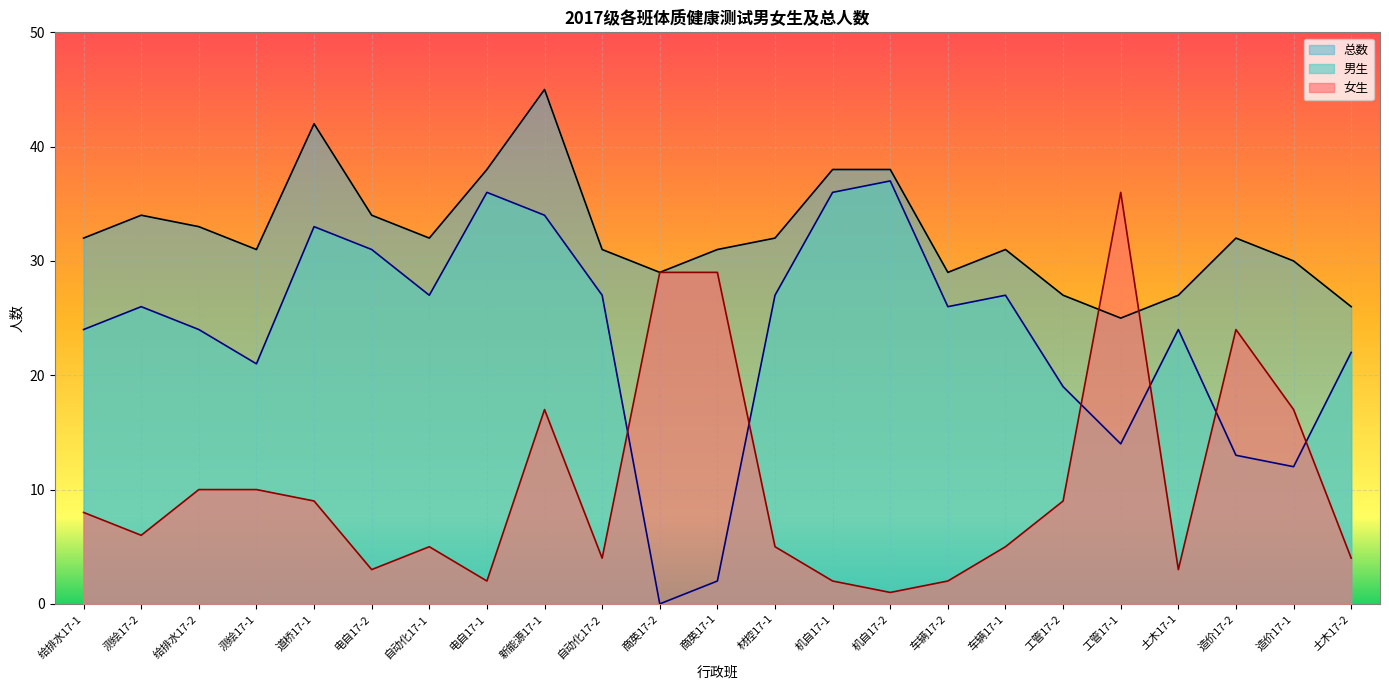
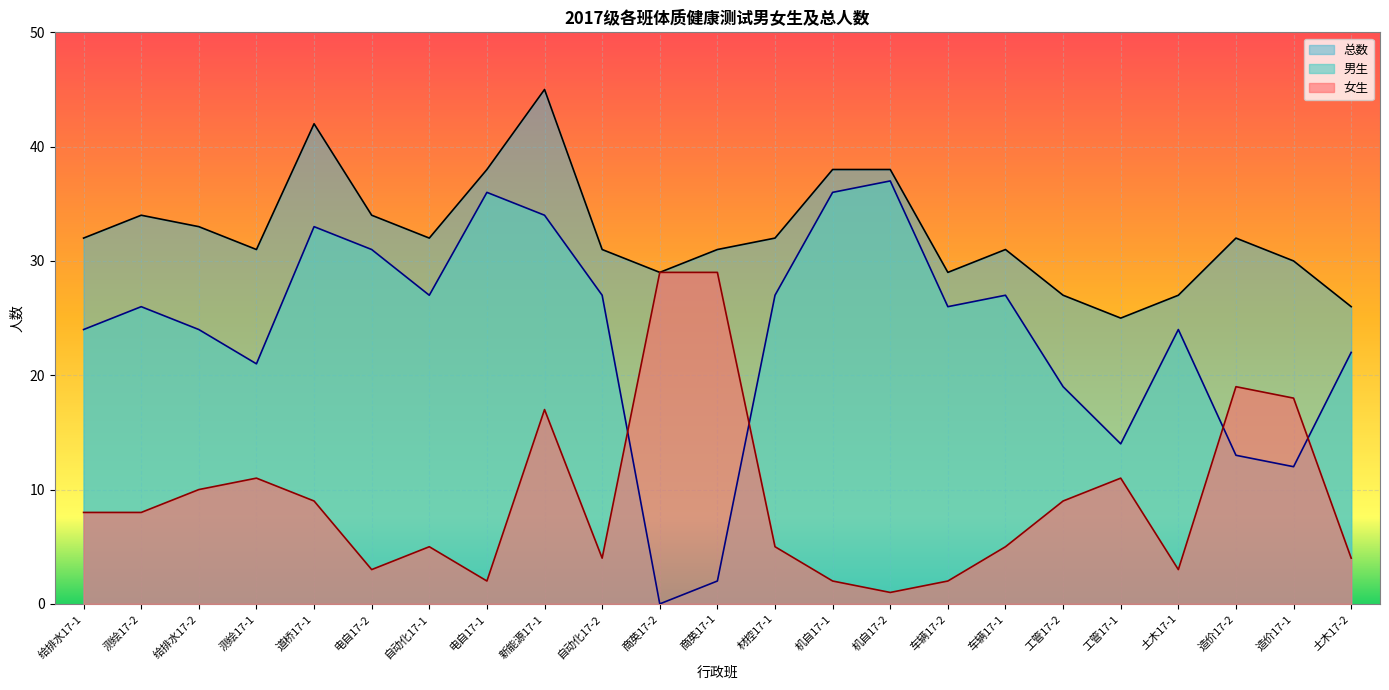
  {
    "女生": {
      "给排水17-1": 8,
-     "测绘17-2": 6,
+     "测绘17-2": 8,
      "给排水17-2": 10,
-     "测绘17-1": 10,
+     "测绘17-1": 11,
      "道桥17-1": 9,
      "电自17-2": 3,
      "自动化17-1": 5,
      "电自17-1": 2,
      "新能源17-1": 17,
      "自动化17-2": 4,
      "商英17-1": 29,
      "材控17-1": 5,
      "机自17-1": 2,
      "机自17-2": 1,
      "车辆17-2": 2,
      "车辆17-1": 5,
      "工管17-2": 9,
-     "工管17-1": 36,
+     "工管17-1": 11,
      "土木17-1": 3,
-     "造价17-2": 24,
-     "造价17-1": 17,
+     "造价17-2": 19,
+     "造价17-1": 18,
      "土木17-2": 4
    }
  }
